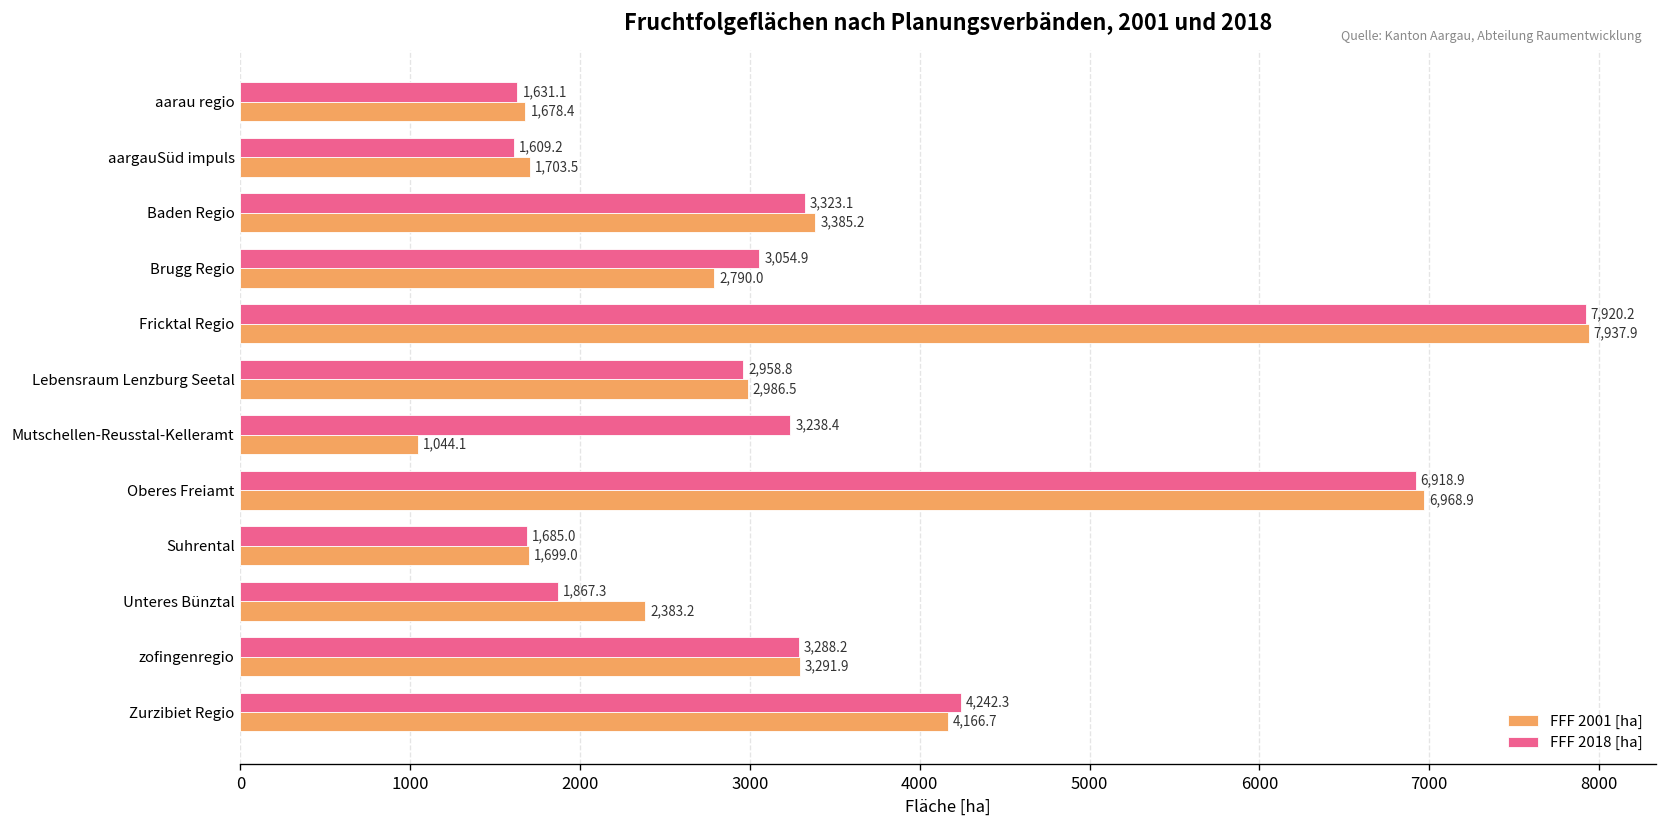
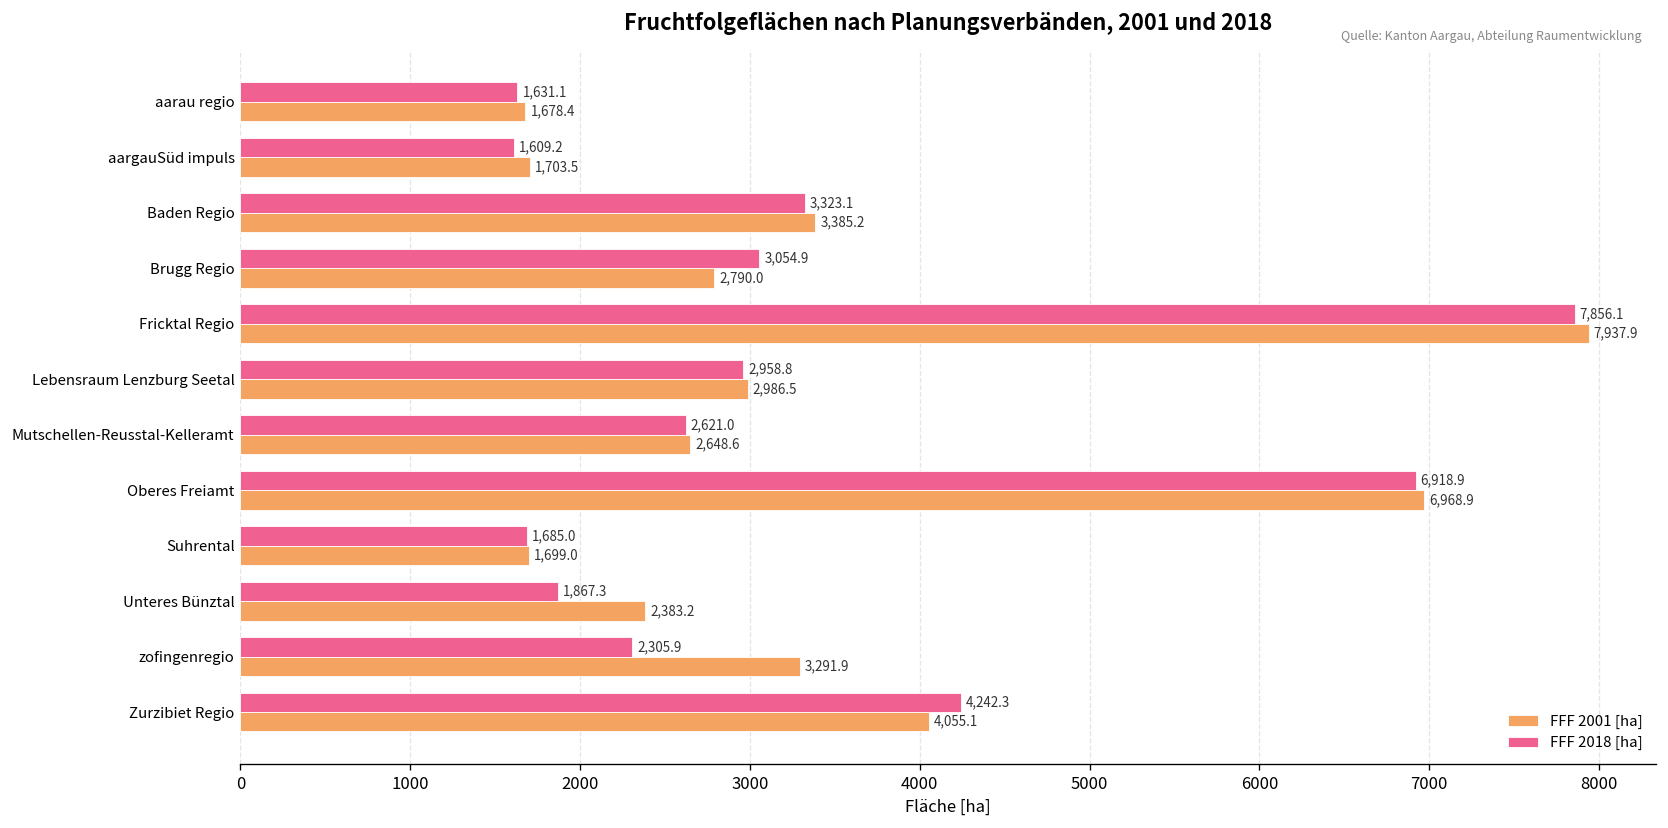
  {
    "FFF 2001 [ha]": {
      "aarau regio": "1,678.4",
      "aargauSüd impuls": "1,703.5",
      "Baden Regio": "3,385.2",
      "Brugg Regio": "2,790.0",
      "Fricktal Regio": "7,937.9",
      "Lebensraum Lenzburg Seetal": "2,986.5",
-     "Mutschellen-Reusstal-Kelleramt": "1,044.1",
+     "Mutschellen-Reusstal-Kelleramt": "2,648.6",
      "Oberes Freiamt": "6,968.9",
      "Suhrental": "1,699.0",
      "Unteres Bünztal": "2,383.2",
      "zofingenregio": "3,291.9",
-     "Zurzibiet Regio": "4,166.7"
+     "Zurzibiet Regio": "4,055.1"
    },
    "FFF 2018 [ha]": {
      "aarau regio": "1,631.1",
      "aargauSüd impuls": "1,609.2",
      "Baden Regio": "3,323.1",
      "Brugg Regio": "3,054.9",
-     "Fricktal Regio": "7,920.2",
+     "Fricktal Regio": "7,856.1",
      "Lebensraum Lenzburg Seetal": "2,958.8",
-     "Mutschellen-Reusstal-Kelleramt": "3,238.4",
+     "Mutschellen-Reusstal-Kelleramt": "2,621.0",
      "Oberes Freiamt": "6,918.9",
      "Suhrental": "1,685.0",
      "Unteres Bünztal": "1,867.3",
-     "zofingenregio": "3,288.2",
+     "zofingenregio": "2,305.9",
      "Zurzibiet Regio": "4,242.3"
    }
  }
